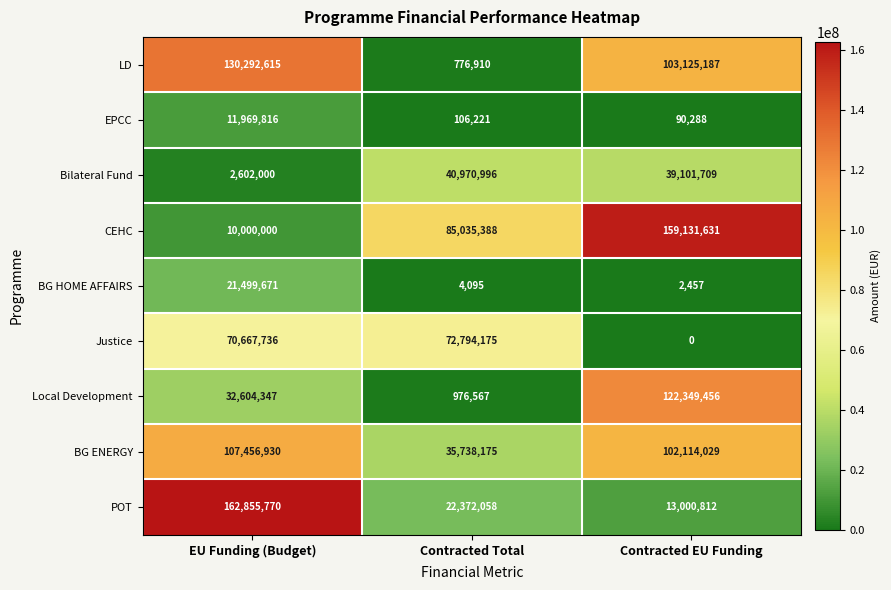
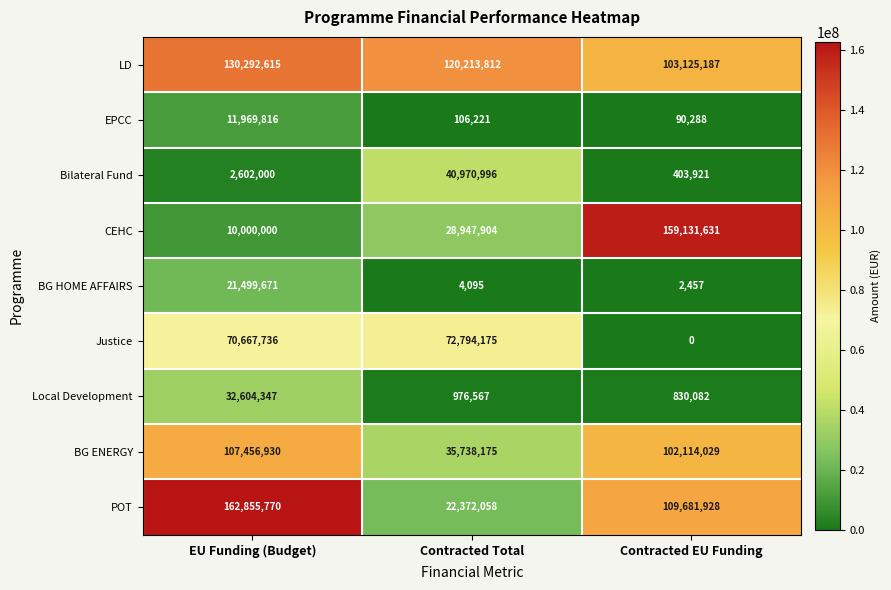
  {
    "LD": {
      "EU Funding (Budget)": "130,292,615",
-     "Contracted Total": "776,910",
+     "Contracted Total": "120,213,812",
      "Contracted EU Funding": "103,125,187"
    },
    "EPCC": {
      "EU Funding (Budget)": "11,969,816",
      "Contracted Total": "106,221",
      "Contracted EU Funding": "90,288"
    },
    "Bilateral Fund": {
      "EU Funding (Budget)": "2,602,000",
      "Contracted Total": "40,970,996",
-     "Contracted EU Funding": "39,101,709"
+     "Contracted EU Funding": "403,921"
    },
    "CEHC": {
      "EU Funding (Budget)": "10,000,000",
-     "Contracted Total": "85,035,388",
+     "Contracted Total": "28,947,904",
      "Contracted EU Funding": "159,131,631"
    },
    "BG HOME AFFAIRS": {
      "EU Funding (Budget)": "21,499,671",
      "Contracted Total": "4,095",
      "Contracted EU Funding": "2,457"
    },
    "Justice": {
      "EU Funding (Budget)": "70,667,736",
      "Contracted Total": "72,794,175",
      "Contracted EU Funding": "0"
    },
    "Local Development": {
      "EU Funding (Budget)": "32,604,347",
      "Contracted Total": "976,567",
-     "Contracted EU Funding": "122,349,456"
+     "Contracted EU Funding": "830,082"
    },
    "BG ENERGY": {
      "EU Funding (Budget)": "107,456,930",
      "Contracted Total": "35,738,175",
      "Contracted EU Funding": "102,114,029"
    },
    "POT": {
      "EU Funding (Budget)": "162,855,770",
      "Contracted Total": "22,372,058",
-     "Contracted EU Funding": "13,000,812"
+     "Contracted EU Funding": "109,681,928"
    }
  }
